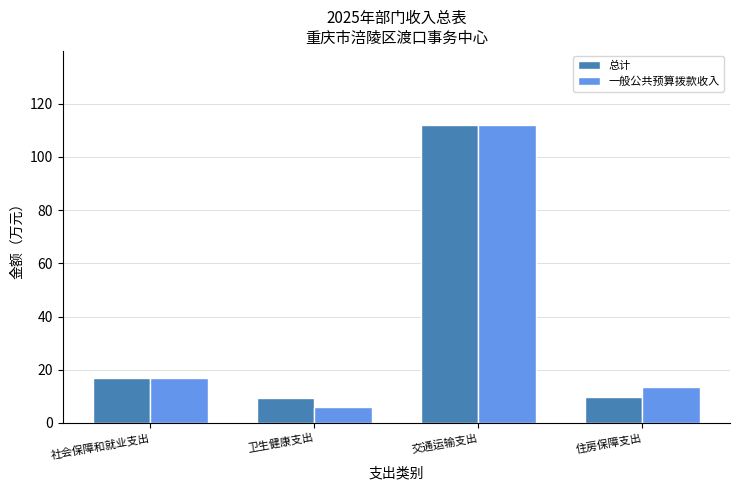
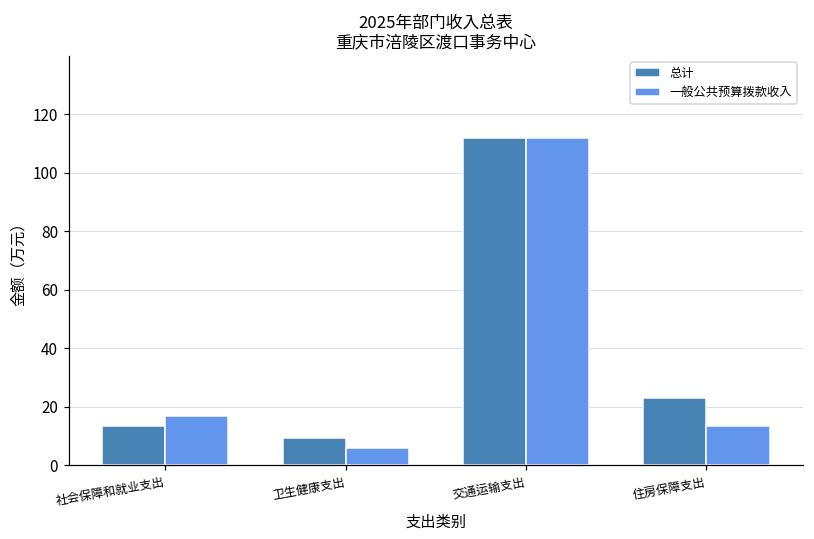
  {
    "总计": {
-     "社会保障和就业支出": 17,
+     "社会保障和就业支出": 13,
      "卫生健康支出": 9,
      "交通运输支出": 112,
-     "住房保障支出": 10
+     "住房保障支出": 23
    },
    "一般公共预算拨款收入": {
      "社会保障和就业支出": 17,
      "卫生健康支出": 6,
      "交通运输支出": 112,
      "住房保障支出": 13
    }
  }
